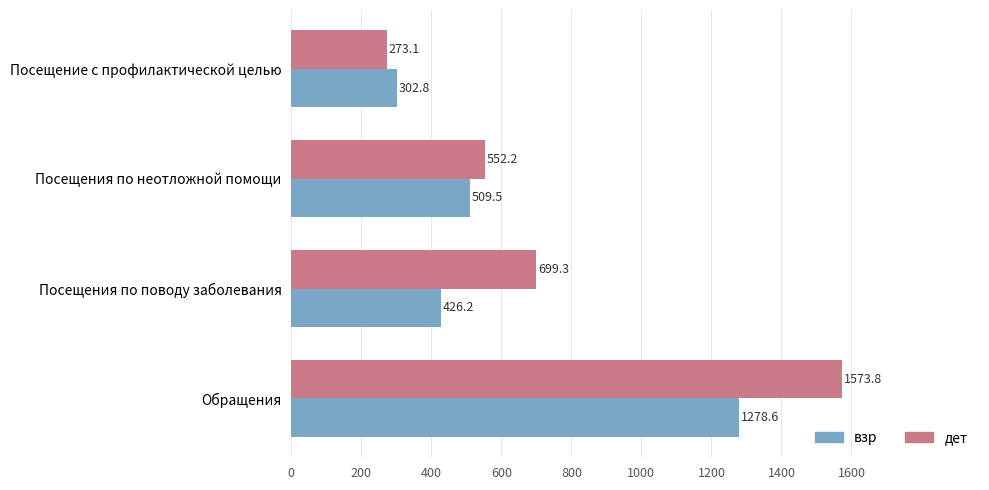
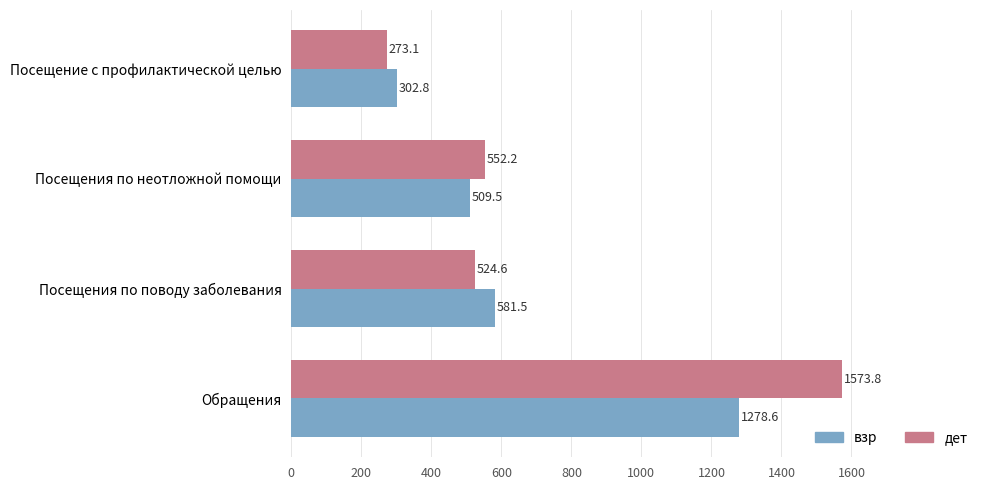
  {
    "взр": {
      "Посещение с профилактической целью": 302.8,
      "Посещения по неотложной помощи": 509.5,
-     "Посещения по поводу заболевания": 426.2,
+     "Посещения по поводу заболевания": 581.5,
      "Обращения": 1278.6
    },
    "дет": {
      "Посещение с профилактической целью": 273.1,
      "Посещения по неотложной помощи": 552.2,
-     "Посещения по поводу заболевания": 699.3,
+     "Посещения по поводу заболевания": 524.6,
      "Обращения": 1573.8
    }
  }
